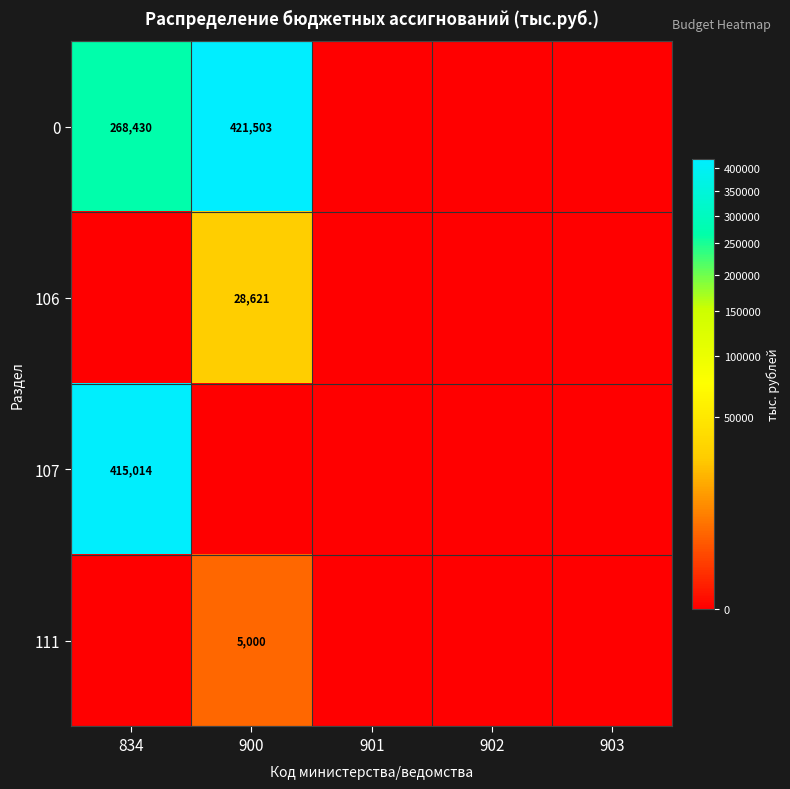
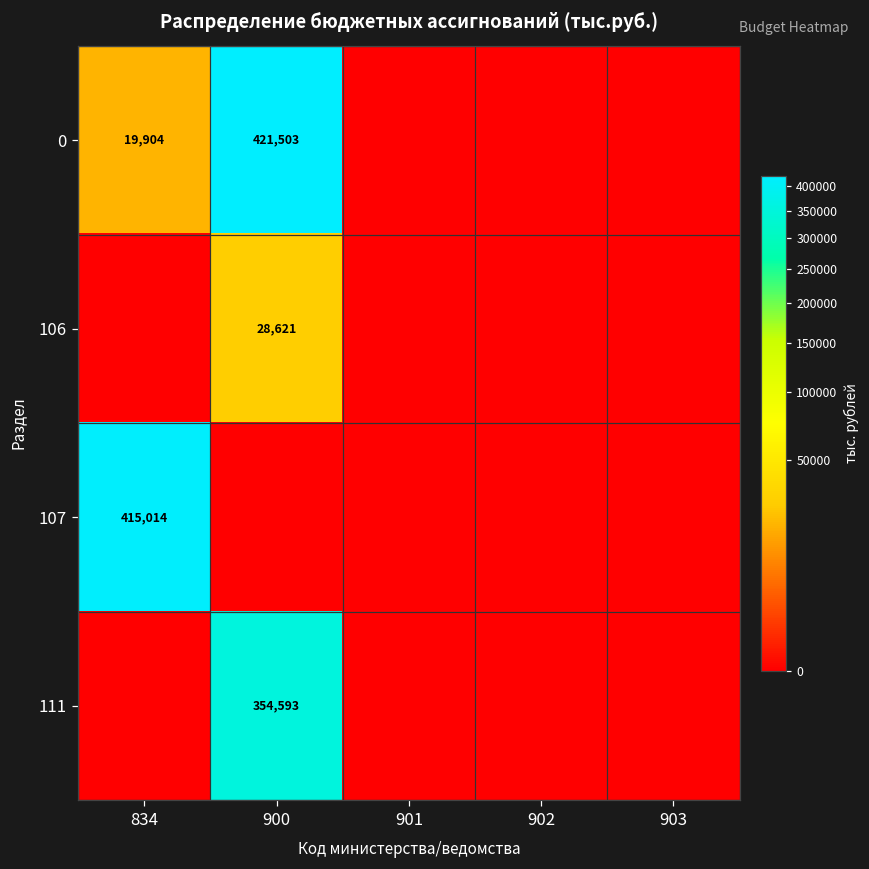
  {
    "0": {
-     "834": "268,430",
+     "834": "19,904",
      "900": "421,503"
    },
    "106": {
      "900": "28,621"
    },
    "107": {
      "834": "415,014"
    },
    "111": {
-     "900": "5,000"
+     "900": "354,593"
    }
  }
